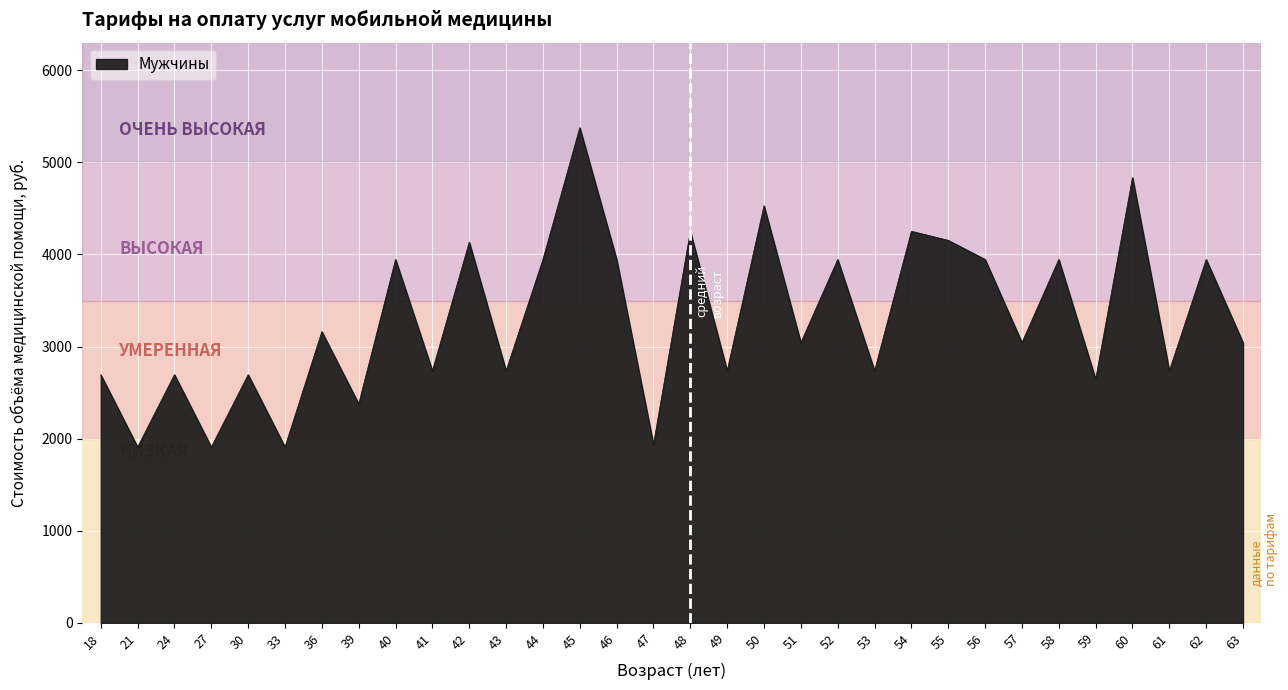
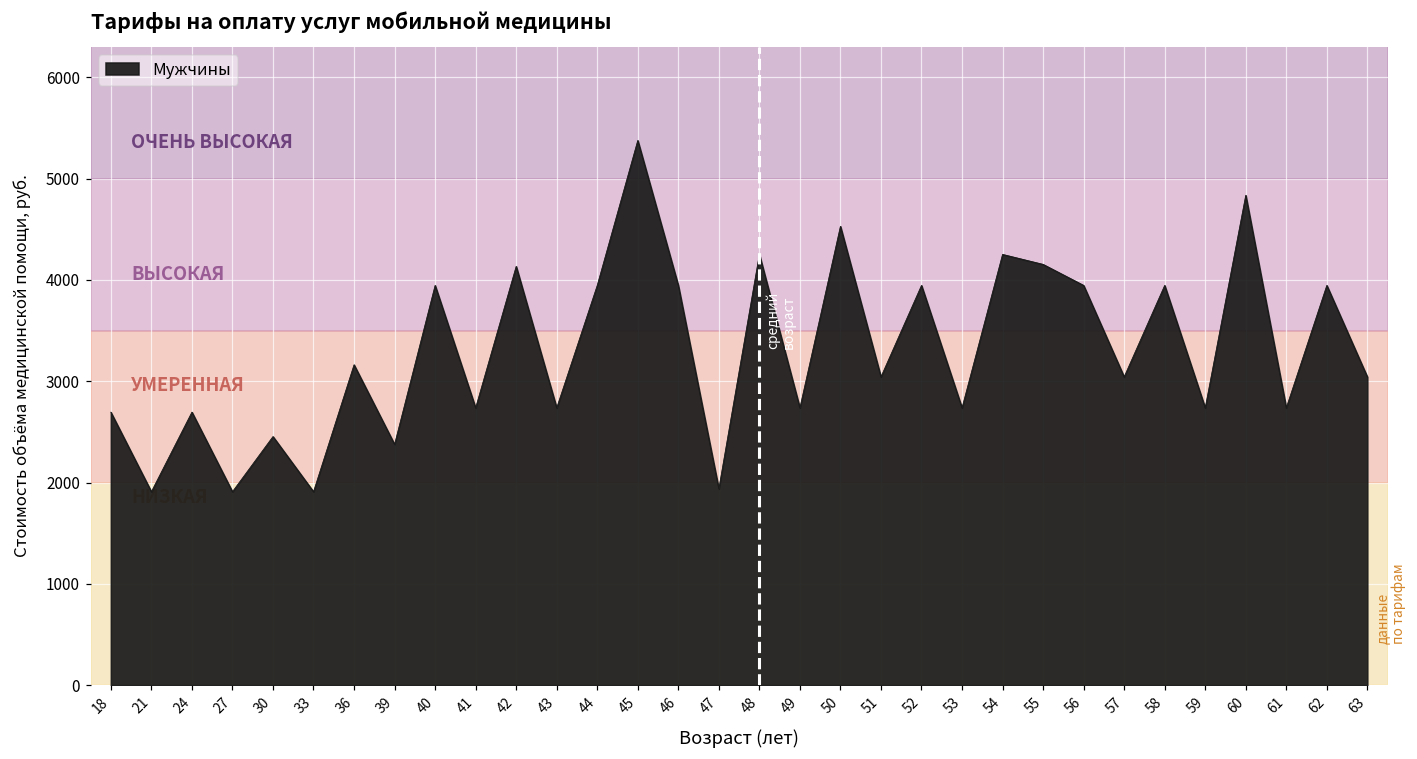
  {
    "18": 2700,
    "21": 1900,
    "24": 2700,
    "27": 1900,
-   "30": 2700,
+   "30": 2500,
    "33": 1900,
    "36": 3200,
    "39": 2400,
    "40": 3900,
    "41": 2700,
    "42": 4100,
    "43": 2700,
    "44": 3900,
    "45": 5400,
    "46": 3900,
    "47": 1900,
    "48": 4300,
    "49": 2700,
    "50": 4500,
    "51": 3000,
    "52": 3900,
    "53": 2700,
    "54": 4300,
    "55": 4200,
    "56": 3900,
    "57": 3000,
    "58": 3900,
-   "59": 2600,
+   "59": 2700,
    "60": 4800,
    "61": 2700,
    "62": 3900,
    "63": 3000
  }
